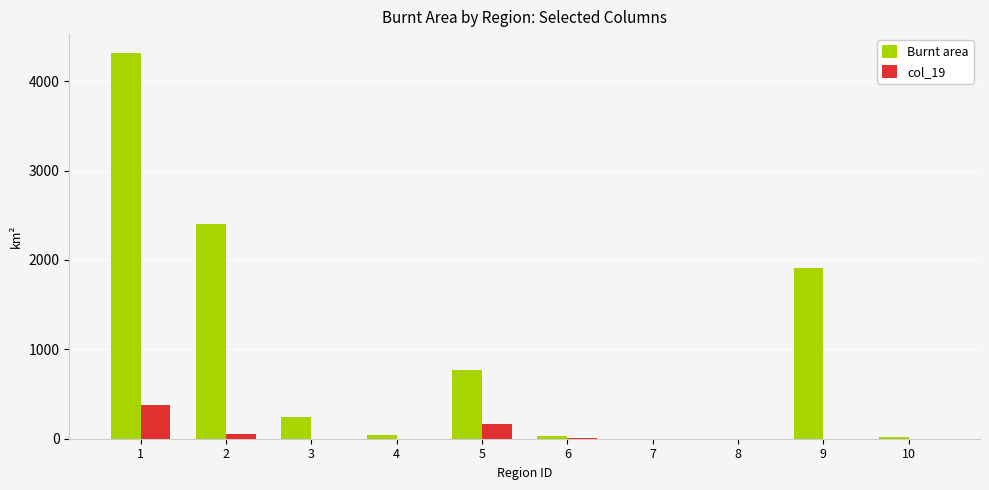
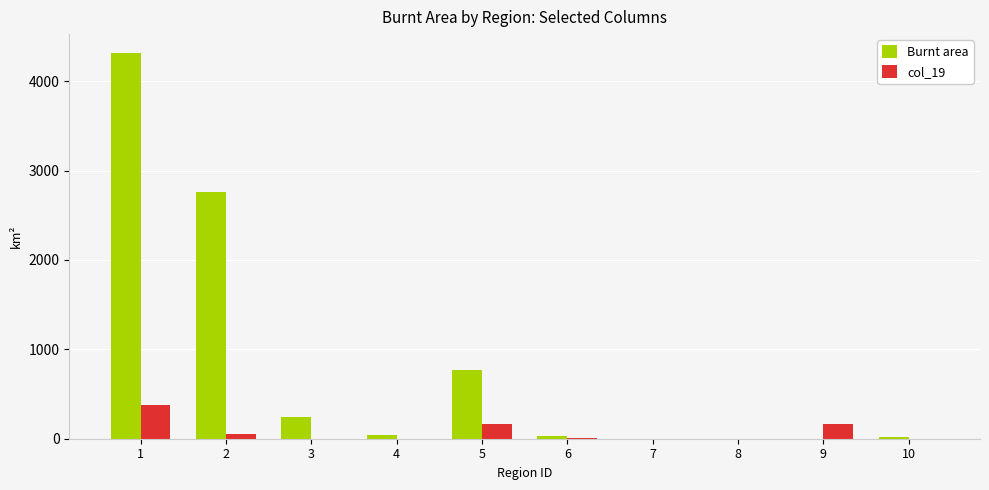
  {
    "Burnt area": {
      "1": 4300,
-     "2": 2400,
+     "2": 2800,
      "3": 200,
      "4": 0,
      "5": 800,
      "6": 0,
      "8": 0,
-     "9": 1900
+     "9": 0
    },
    "col_19": {
      "1": 400,
      "2": 0,
      "3": 0,
      "5": 200,
      "7": 0,
      "8": 0,
-     "9": 0
+     "9": 200
    }
  }
